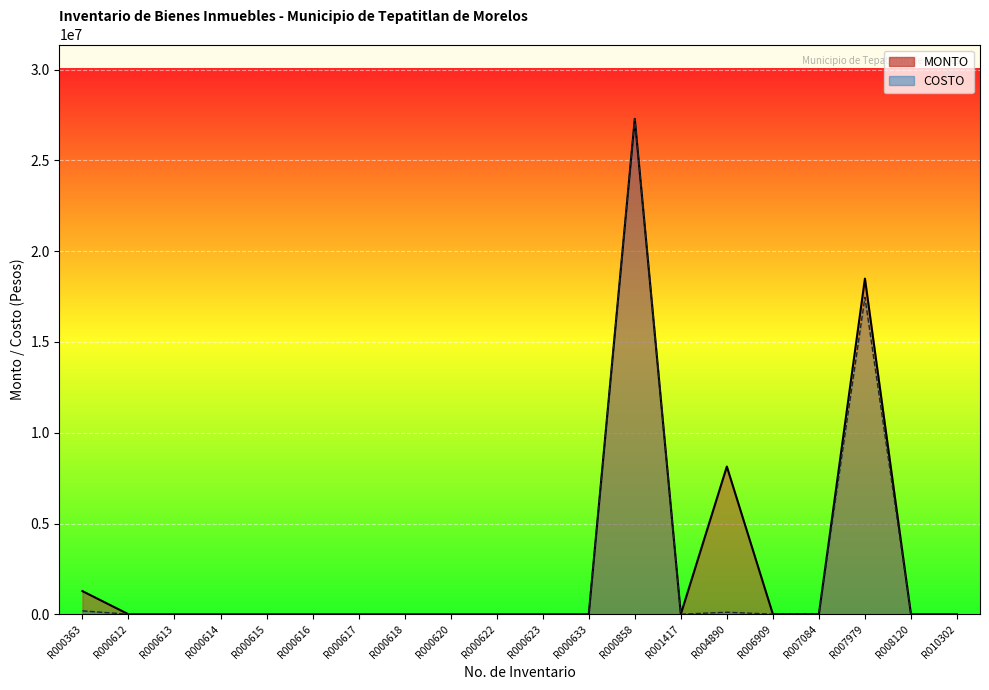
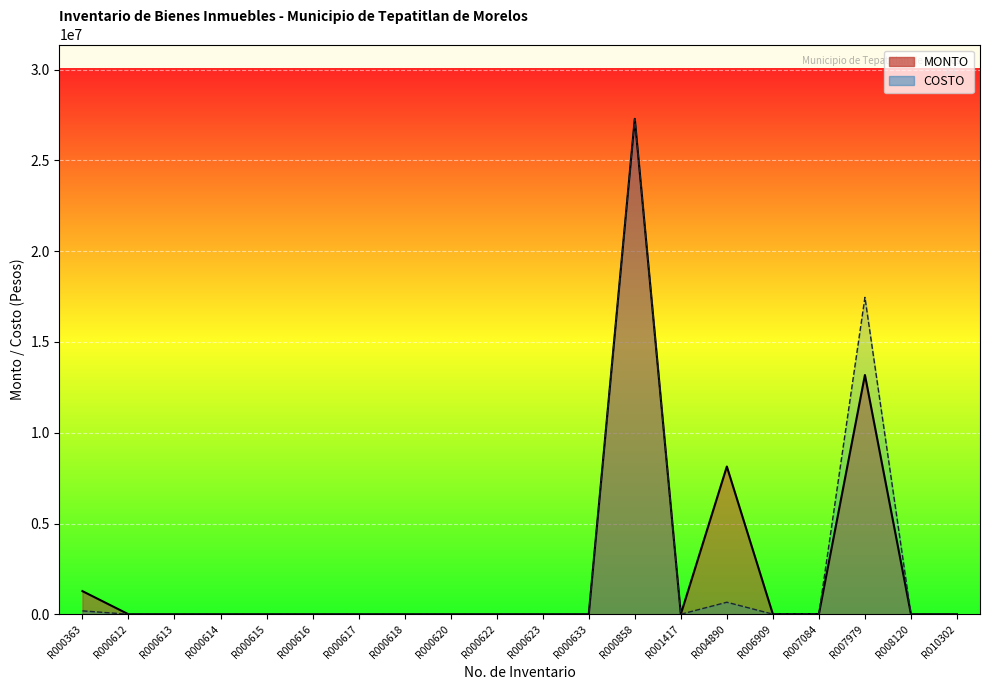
  {
    "MONTO": {
      "R000363": 1300000,
      "R004890": 8100000,
-     "R007979": 18500000
+     "R007979": 13200000
    },
    "COSTO": {
      "R000363": 200000,
-     "R004890": 100000,
+     "R004890": 700000,
      "R007979": 17500000
    }
  }
